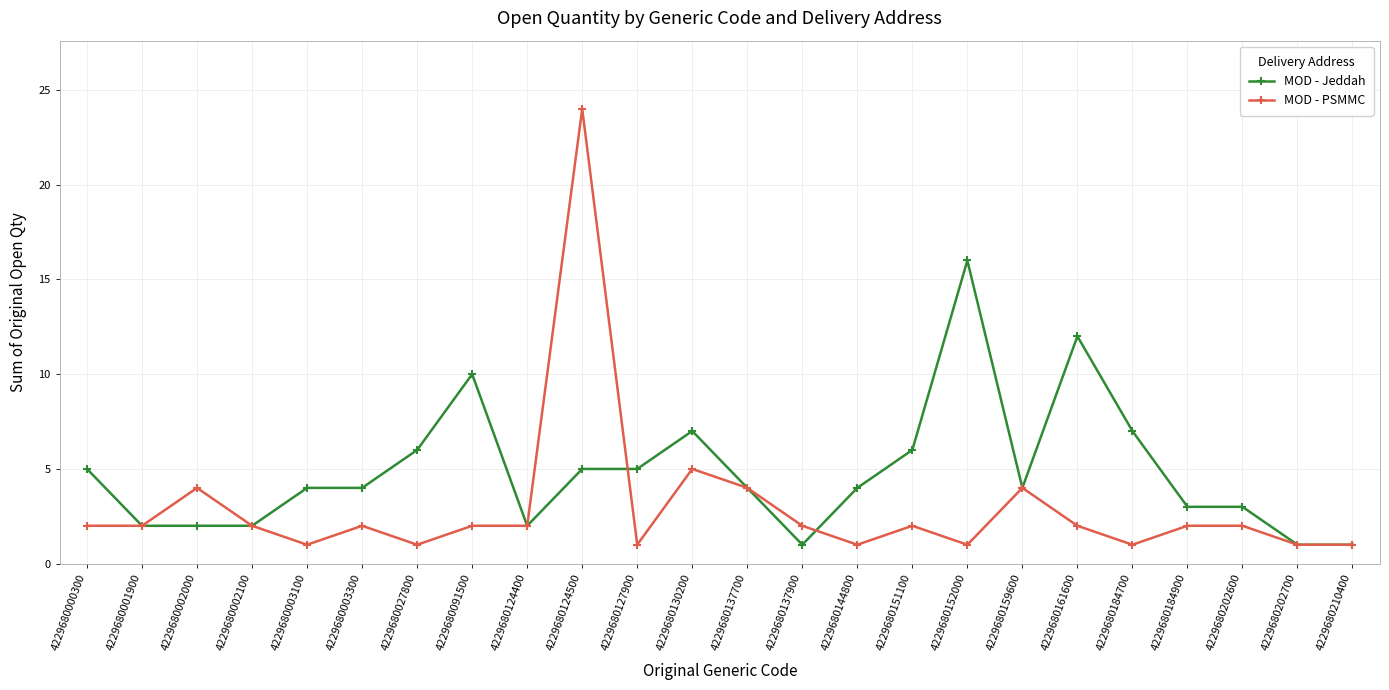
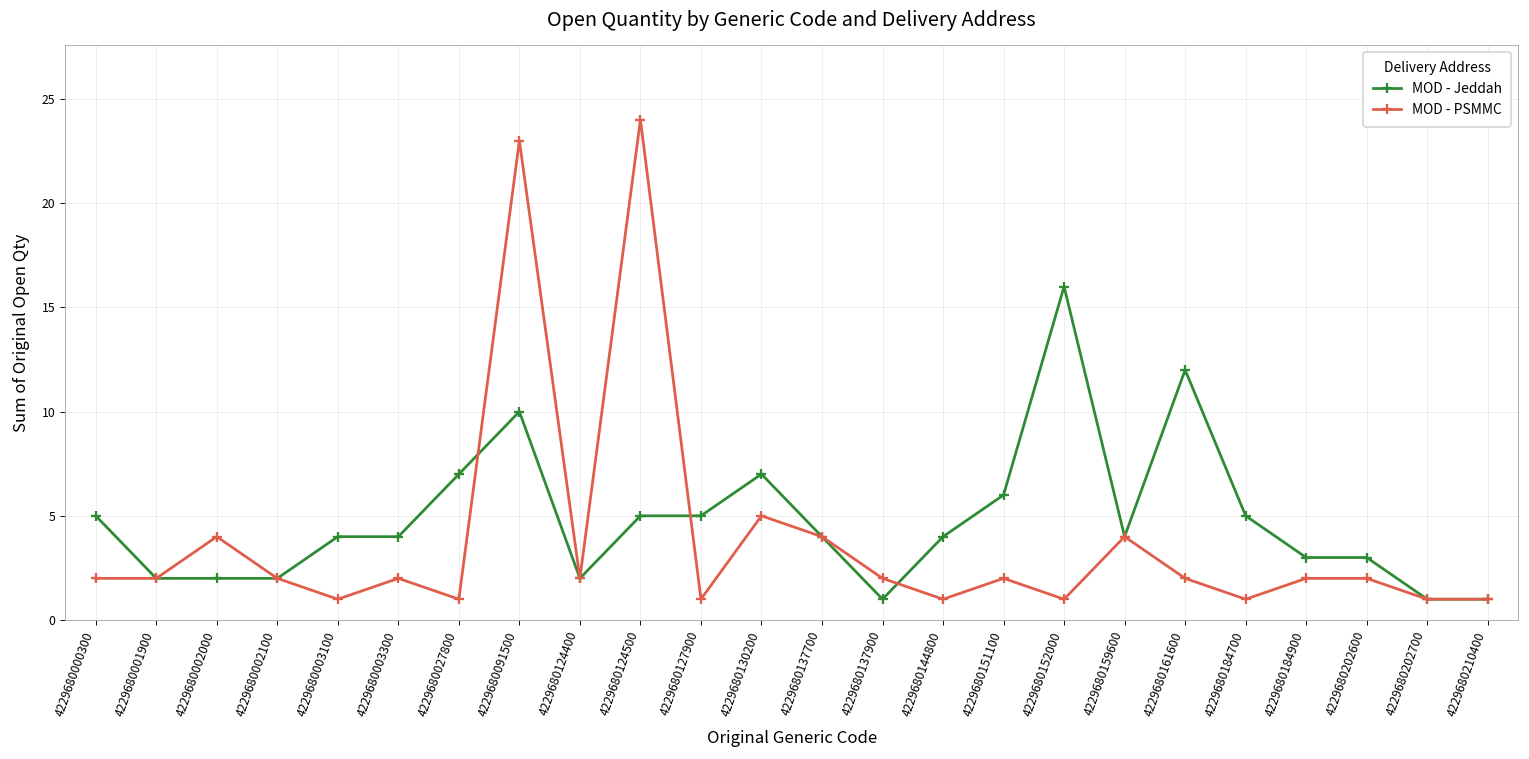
  {
    "MOD - Jeddah": {
      "4229680000300": 5,
      "4229680002000": 2,
      "4229680003100": 4,
      "4229680003300": 4,
-     "4229680027800": 6,
+     "4229680027800": 7,
      "4229680091500": 10,
      "4229680124500": 5,
      "4229680127900": 5,
      "4229680130200": 7,
      "4229680137900": 1,
      "4229680144800": 4,
      "4229680151100": 6,
      "4229680152000": 16,
      "4229680161600": 12,
-     "4229680184700": 7,
+     "4229680184700": 5,
      "4229680184900": 3,
      "4229680202600": 3
    },
    "MOD - PSMMC": {
      "4229680000300": 2,
      "4229680002000": 4,
      "4229680003100": 1,
      "4229680003300": 2,
      "4229680027800": 1,
-     "4229680091500": 2,
+     "4229680091500": 23,
      "4229680124500": 24,
      "4229680127900": 1,
      "4229680130200": 5,
      "4229680137900": 2,
      "4229680144800": 1,
      "4229680151100": 2,
      "4229680152000": 1,
      "4229680161600": 2,
      "4229680184700": 1,
      "4229680184900": 2,
      "4229680202600": 2
    }
  }
